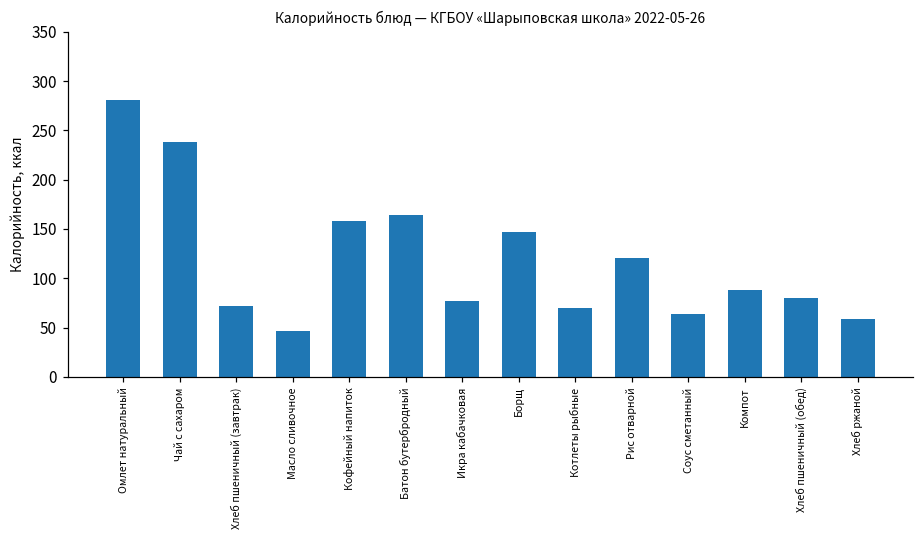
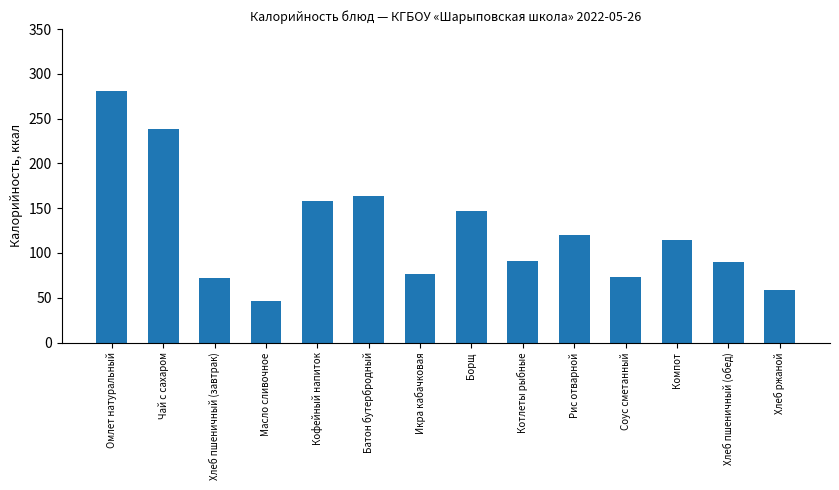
  {
    "Омлет натуральный": 280,
    "Чай с сахаром": 240,
    "Хлеб пшеничный (завтрак)": 70,
    "Масло сливочное": 50,
    "Кофейный напиток": 160,
    "Батон бутербродный": 160,
    "Икра кабачковая": 80,
    "Борщ": 150,
-   "Котлеты рыбные": 70,
+   "Котлеты рыбные": 90,
    "Рис отварной": 120,
-   "Соус сметанный": 60,
-   "Компот": 90,
-   "Хлеб пшеничный (обед)": 80,
+   "Соус сметанный": 70,
+   "Компот": 110,
+   "Хлеб пшеничный (обед)": 90,
    "Хлеб ржаной": 60
  }
